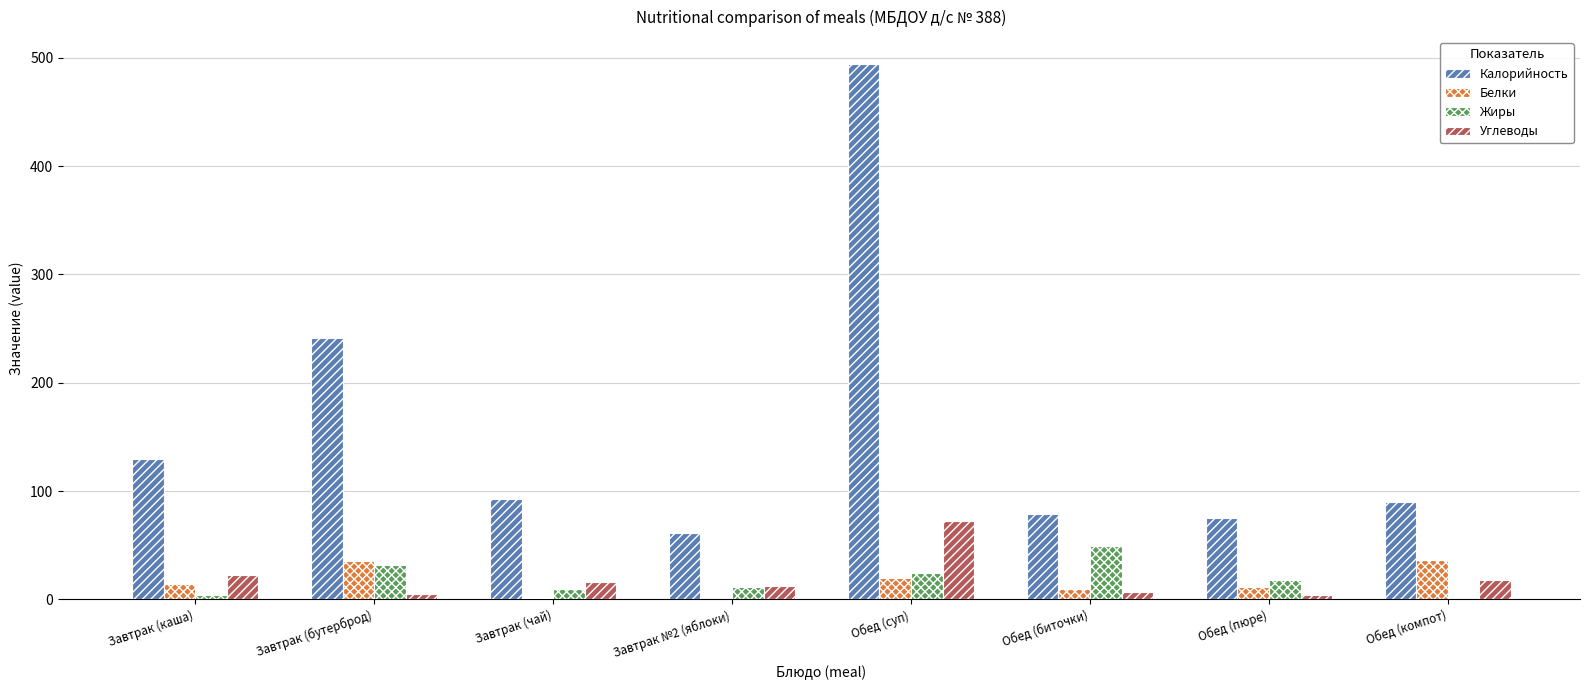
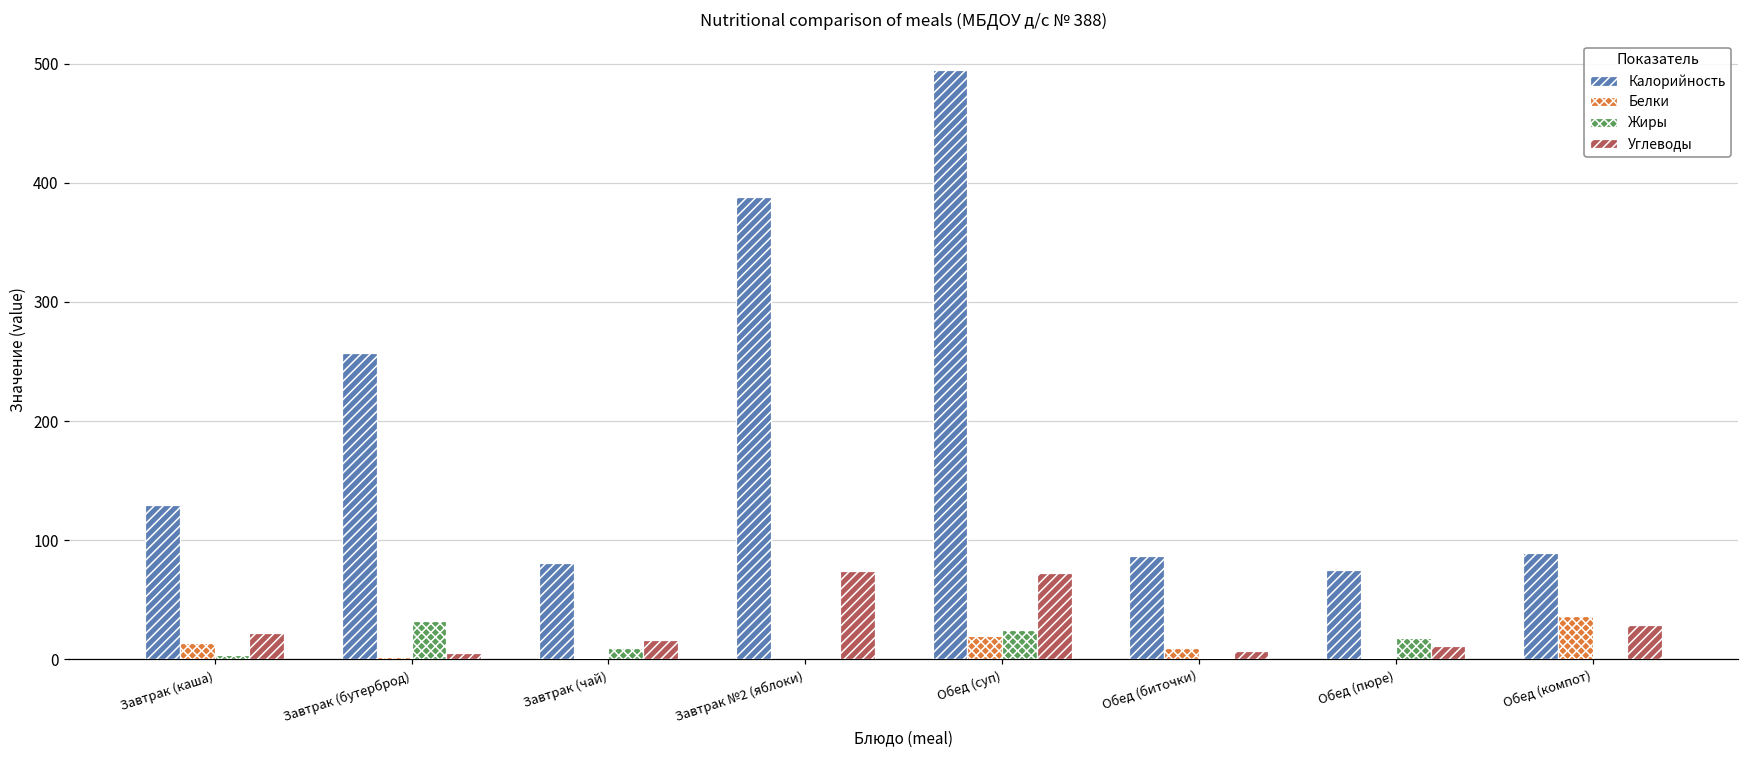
  {
    "Калорийность": {
      "Завтрак (каша)": 130,
-     "Завтрак (бутерброд)": 241,
-     "Завтрак (чай)": 93,
-     "Завтрак №2 (яблоки)": 61,
+     "Завтрак (бутерброд)": 257,
+     "Завтрак (чай)": 81,
+     "Завтрак №2 (яблоки)": 388,
      "Обед (суп)": 494,
-     "Обед (биточки)": 79,
+     "Обед (биточки)": 87,
      "Обед (пюре)": 75,
      "Обед (компот)": 90
    },
    "Белки": {
      "Завтрак (каша)": 14,
-     "Завтрак (бутерброд)": 36,
+     "Завтрак (бутерброд)": 2,
      "Обед (суп)": 20,
      "Обед (биточки)": 10,
-     "Обед (пюре)": 11,
+     "Обед (пюре)": 1,
      "Обед (компот)": 36
    },
    "Жиры": {
      "Завтрак (каша)": 4,
      "Завтрак (бутерброд)": 32,
      "Завтрак (чай)": 10,
-     "Завтрак №2 (яблоки)": 12,
+     "Завтрак №2 (яблоки)": 1,
      "Обед (суп)": 25,
-     "Обед (биточки)": 49,
+     "Обед (биточки)": 1,
      "Обед (пюре)": 18
    },
    "Углеводы": {
      "Завтрак (каша)": 22,
      "Завтрак (бутерброд)": 5,
      "Завтрак (чай)": 16,
-     "Завтрак №2 (яблоки)": 13,
+     "Завтрак №2 (яблоки)": 75,
      "Обед (суп)": 72,
      "Обед (биточки)": 7,
-     "Обед (пюре)": 4,
-     "Обед (компот)": 18
+     "Обед (пюре)": 12,
+     "Обед (компот)": 29
    }
  }
